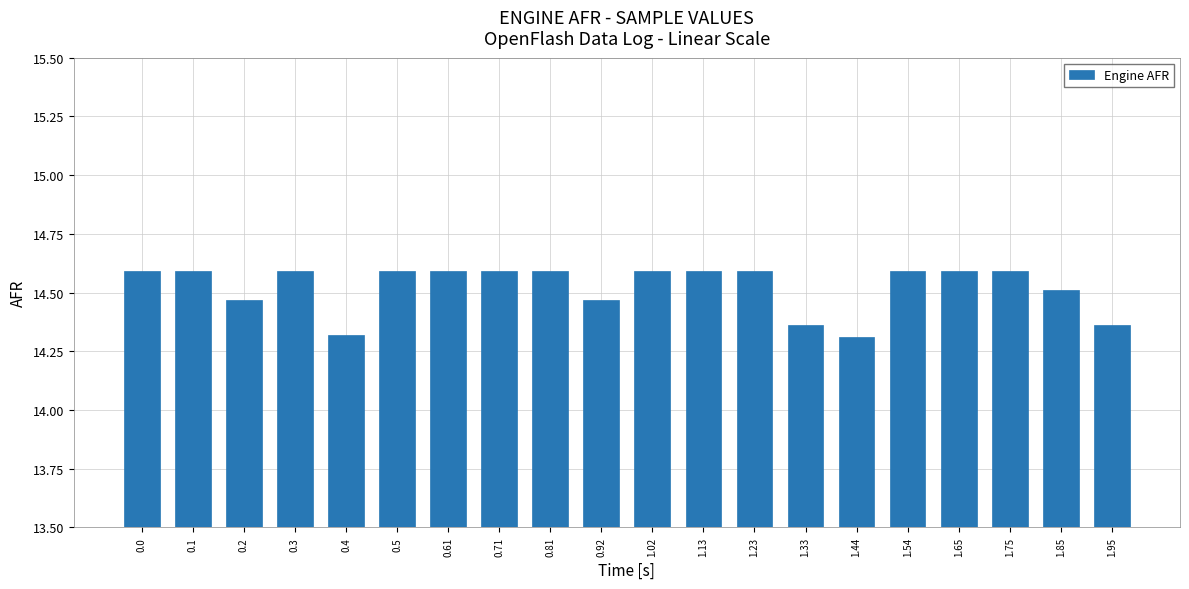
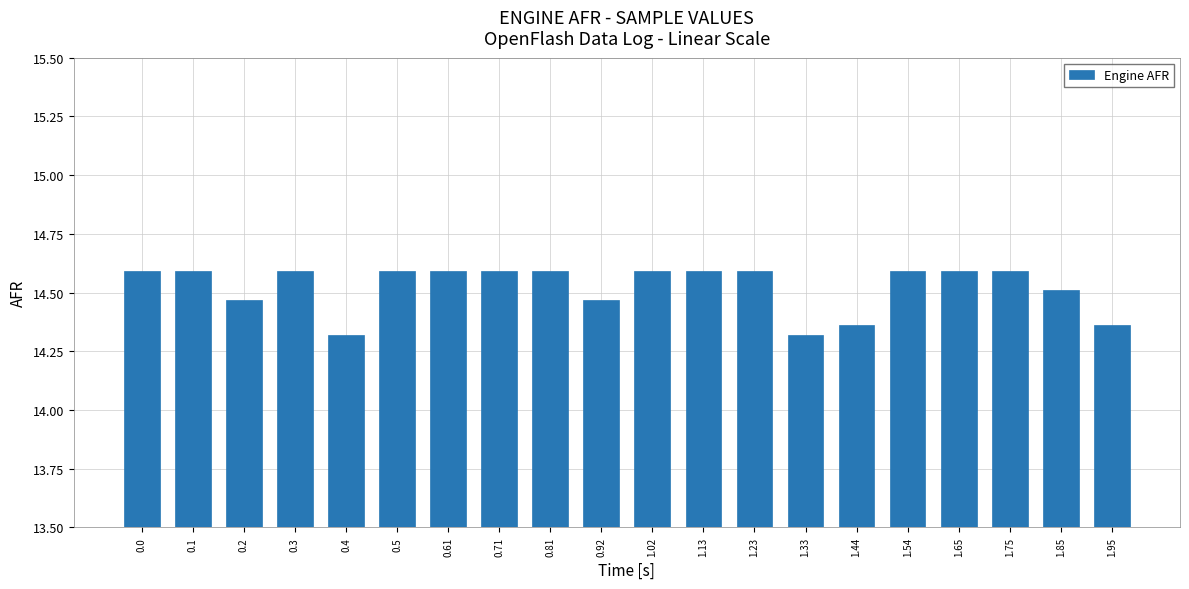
  {
    "0.0": 14.59,
    "0.1": 14.59,
    "0.2": 14.47,
    "0.3": 14.59,
    "0.4": 14.32,
    "0.5": 14.59,
    "0.61": 14.59,
    "0.71": 14.59,
    "0.81": 14.59,
    "0.92": 14.47,
    "1.02": 14.59,
    "1.13": 14.59,
    "1.23": 14.59,
-   "1.33": 14.36,
-   "1.44": 14.31,
+   "1.33": 14.32,
+   "1.44": 14.36,
    "1.54": 14.59,
    "1.65": 14.59,
    "1.75": 14.59,
    "1.85": 14.51,
    "1.95": 14.36
  }
